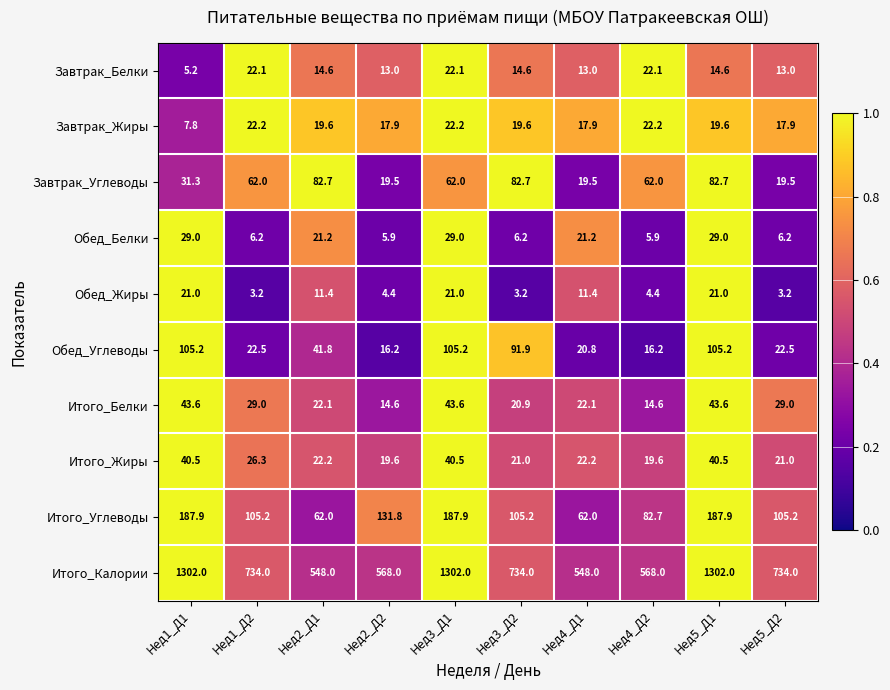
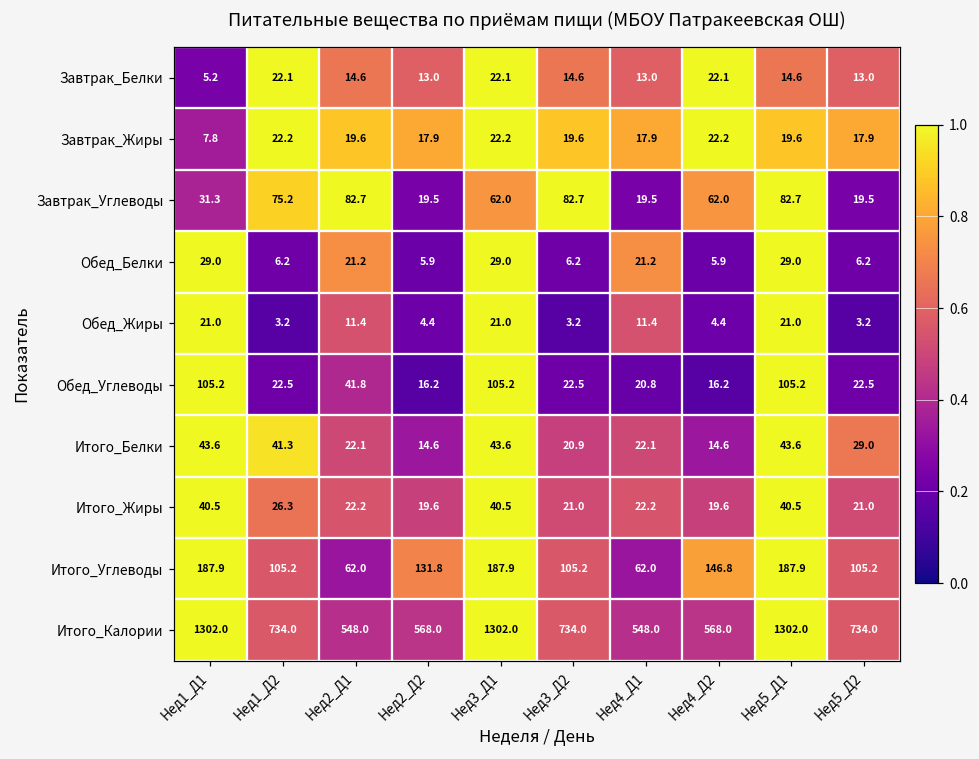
  {
    "Завтрак_Белки": {
      "Нед1_Д1": 5.2,
      "Нед1_Д2": 22.1,
      "Нед2_Д1": 14.6,
      "Нед2_Д2": 13.0,
      "Нед3_Д1": 22.1,
      "Нед3_Д2": 14.6,
      "Нед4_Д1": 13.0,
      "Нед4_Д2": 22.1,
      "Нед5_Д1": 14.6,
      "Нед5_Д2": 13.0
    },
    "Завтрак_Жиры": {
      "Нед1_Д1": 7.8,
      "Нед1_Д2": 22.2,
      "Нед2_Д1": 19.6,
      "Нед2_Д2": 17.9,
      "Нед3_Д1": 22.2,
      "Нед3_Д2": 19.6,
      "Нед4_Д1": 17.9,
      "Нед4_Д2": 22.2,
      "Нед5_Д1": 19.6,
      "Нед5_Д2": 17.9
    },
    "Завтрак_Углеводы": {
      "Нед1_Д1": 31.3,
-     "Нед1_Д2": 62.0,
+     "Нед1_Д2": 75.2,
      "Нед2_Д1": 82.7,
      "Нед2_Д2": 19.5,
      "Нед3_Д1": 62.0,
      "Нед3_Д2": 82.7,
      "Нед4_Д1": 19.5,
      "Нед4_Д2": 62.0,
      "Нед5_Д1": 82.7,
      "Нед5_Д2": 19.5
    },
    "Обед_Белки": {
      "Нед1_Д1": 29.0,
      "Нед1_Д2": 6.2,
      "Нед2_Д1": 21.2,
      "Нед2_Д2": 5.9,
      "Нед3_Д1": 29.0,
      "Нед3_Д2": 6.2,
      "Нед4_Д1": 21.2,
      "Нед4_Д2": 5.9,
      "Нед5_Д1": 29.0,
      "Нед5_Д2": 6.2
    },
    "Обед_Жиры": {
      "Нед1_Д1": 21.0,
      "Нед1_Д2": 3.2,
      "Нед2_Д1": 11.4,
      "Нед2_Д2": 4.4,
      "Нед3_Д1": 21.0,
      "Нед3_Д2": 3.2,
      "Нед4_Д1": 11.4,
      "Нед4_Д2": 4.4,
      "Нед5_Д1": 21.0,
      "Нед5_Д2": 3.2
    },
    "Обед_Углеводы": {
      "Нед1_Д1": 105.2,
      "Нед1_Д2": 22.5,
      "Нед2_Д1": 41.8,
      "Нед2_Д2": 16.2,
      "Нед3_Д1": 105.2,
-     "Нед3_Д2": 91.9,
+     "Нед3_Д2": 22.5,
      "Нед4_Д1": 20.8,
      "Нед4_Д2": 16.2,
      "Нед5_Д1": 105.2,
      "Нед5_Д2": 22.5
    },
    "Итого_Белки": {
      "Нед1_Д1": 43.6,
-     "Нед1_Д2": 29.0,
+     "Нед1_Д2": 41.3,
      "Нед2_Д1": 22.1,
      "Нед2_Д2": 14.6,
      "Нед3_Д1": 43.6,
      "Нед3_Д2": 20.9,
      "Нед4_Д1": 22.1,
      "Нед4_Д2": 14.6,
      "Нед5_Д1": 43.6,
      "Нед5_Д2": 29.0
    },
    "Итого_Жиры": {
      "Нед1_Д1": 40.5,
      "Нед1_Д2": 26.3,
      "Нед2_Д1": 22.2,
      "Нед2_Д2": 19.6,
      "Нед3_Д1": 40.5,
      "Нед3_Д2": 21.0,
      "Нед4_Д1": 22.2,
      "Нед4_Д2": 19.6,
      "Нед5_Д1": 40.5,
      "Нед5_Д2": 21.0
    },
    "Итого_Углеводы": {
      "Нед1_Д1": 187.9,
      "Нед1_Д2": 105.2,
      "Нед2_Д1": 62.0,
      "Нед2_Д2": 131.8,
      "Нед3_Д1": 187.9,
      "Нед3_Д2": 105.2,
      "Нед4_Д1": 62.0,
-     "Нед4_Д2": 82.7,
+     "Нед4_Д2": 146.8,
      "Нед5_Д1": 187.9,
      "Нед5_Д2": 105.2
    },
    "Итого_Калории": {
      "Нед1_Д1": 1302.0,
      "Нед1_Д2": 734.0,
      "Нед2_Д1": 548.0,
      "Нед2_Д2": 568.0,
      "Нед3_Д1": 1302.0,
      "Нед3_Д2": 734.0,
      "Нед4_Д1": 548.0,
      "Нед4_Д2": 568.0,
      "Нед5_Д1": 1302.0,
      "Нед5_Д2": 734.0
    }
  }
